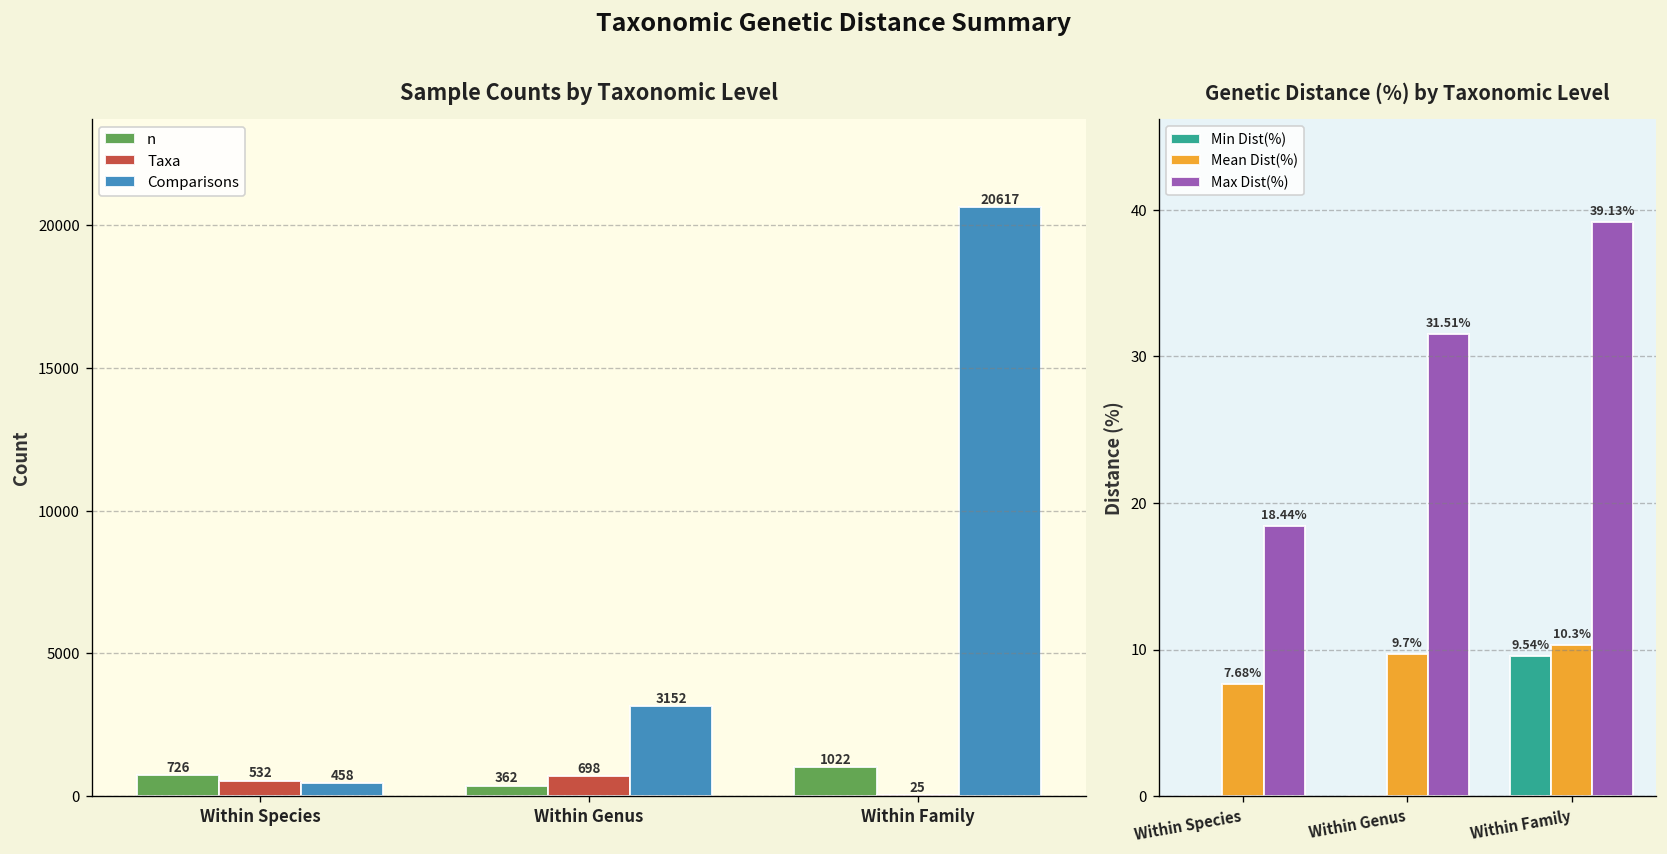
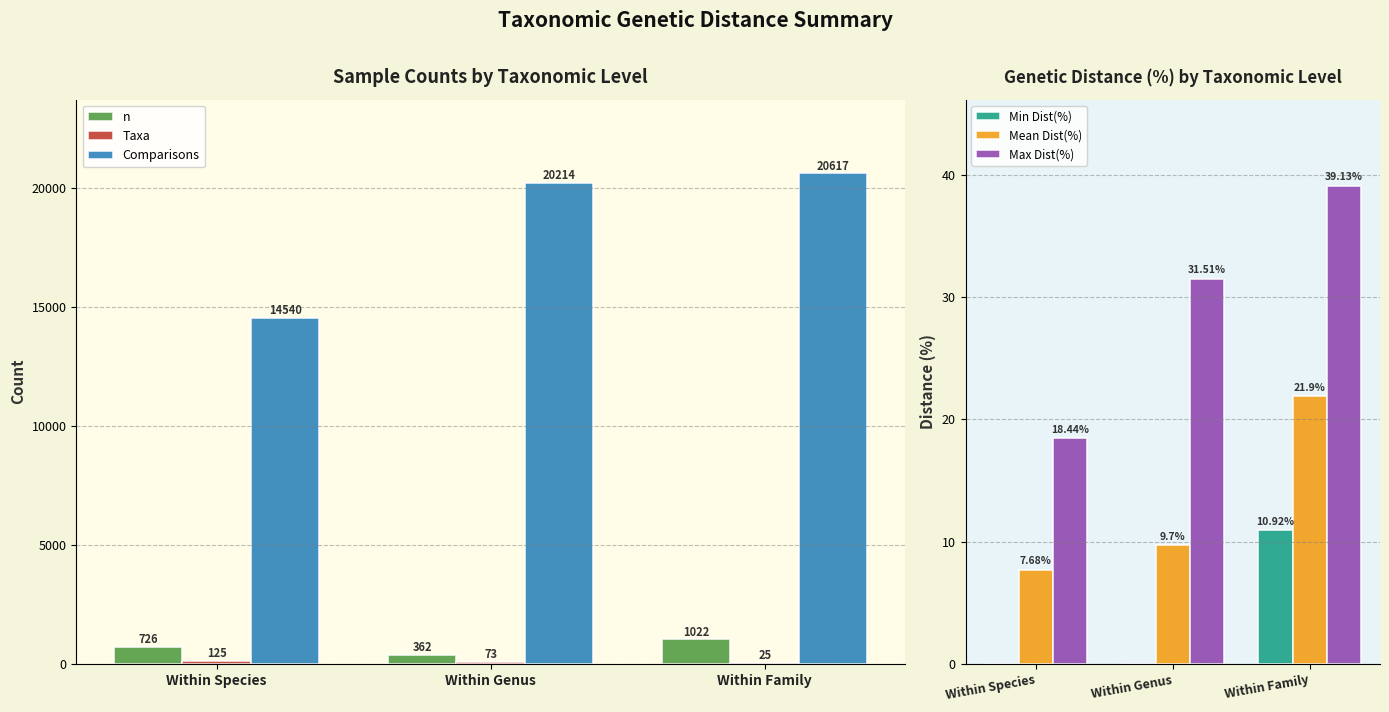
  {
    "Sample Counts by Taxonomic Level": {
      "n": {
        "Within Species": "726",
        "Within Genus": "362",
        "Within Family": "1022"
      },
      "Taxa": {
-       "Within Species": "532",
-       "Within Genus": "698",
+       "Within Species": "125",
+       "Within Genus": "73",
        "Within Family": "25"
      },
      "Comparisons": {
-       "Within Species": "458",
-       "Within Genus": "3152",
+       "Within Species": "14540",
+       "Within Genus": "20214",
        "Within Family": "20617"
      }
    },
    "Genetic Distance (%) by Taxonomic Level": {
      "Min Dist(%)": {
-       "Within Family": "9.54%"
+       "Within Family": "10.92%"
      },
      "Mean Dist(%)": {
        "Within Species": "7.68%",
        "Within Genus": "9.7%",
-       "Within Family": "10.3%"
+       "Within Family": "21.9%"
      },
      "Max Dist(%)": {
        "Within Species": "18.44%",
        "Within Genus": "31.51%",
        "Within Family": "39.13%"
      }
    }
  }
